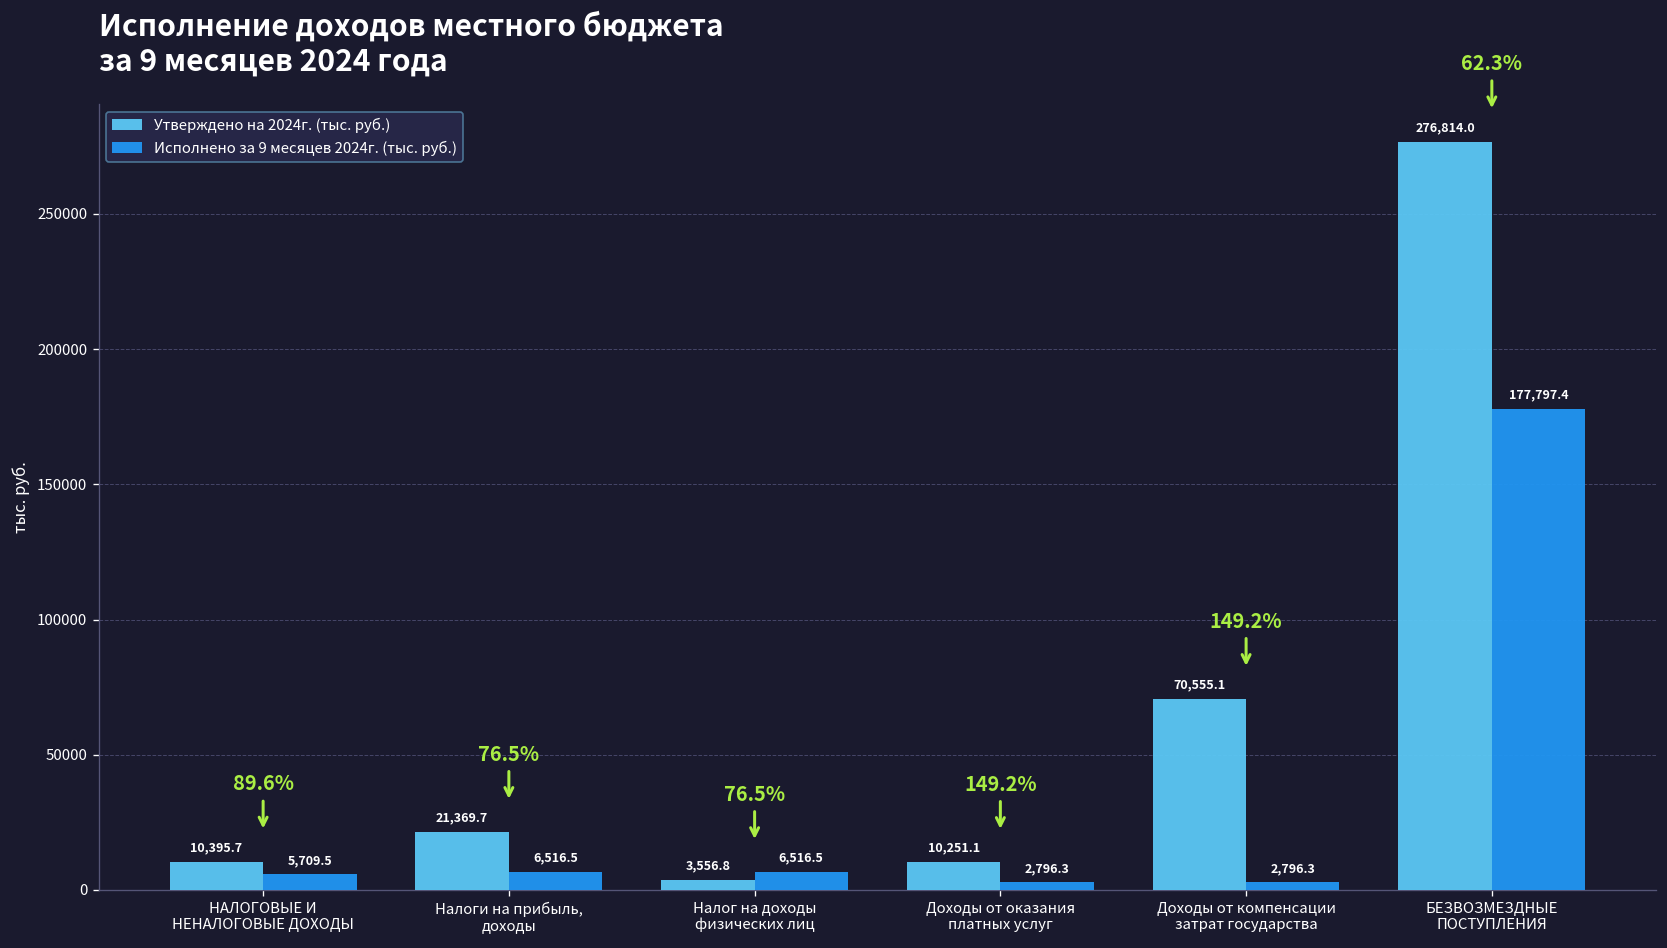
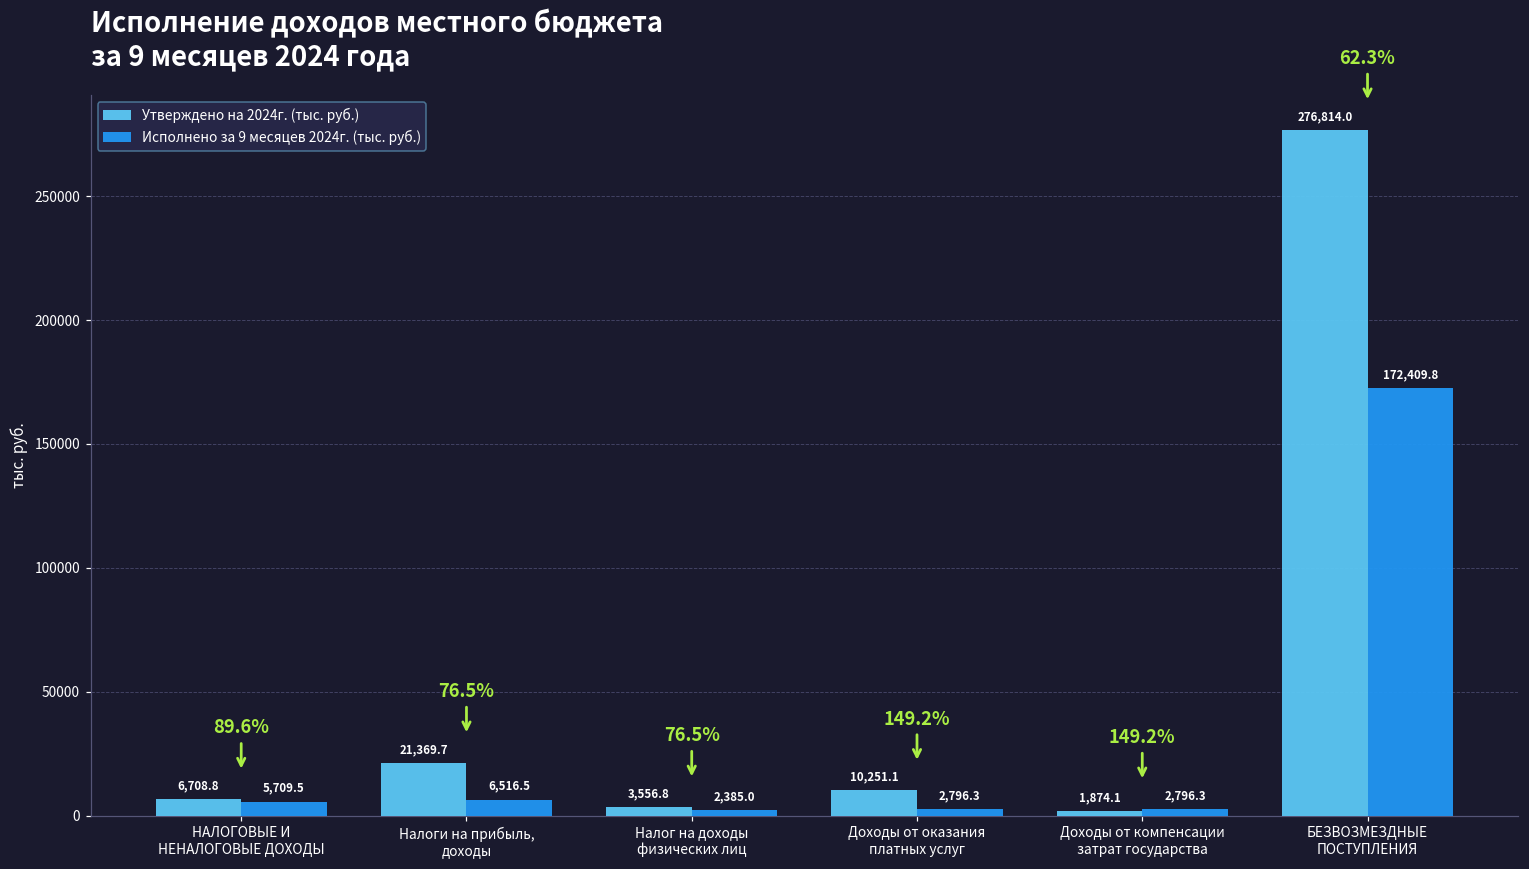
  {
    "Утверждено на 2024г. (тыс. руб.)": {
-     "НАЛОГОВЫЕ И НЕНАЛОГОВЫЕ ДОХОДЫ": "10,395.7",
+     "НАЛОГОВЫЕ И НЕНАЛОГОВЫЕ ДОХОДЫ": "6,708.8",
      "Налоги на прибыль, доходы": "21,369.7",
      "Налог на доходы физических лиц": "3,556.8",
      "Доходы от оказания платных услуг": "10,251.1",
-     "Доходы от компенсации затрат государства": "70,555.1",
+     "Доходы от компенсации затрат государства": "1,874.1",
      "БЕЗВОЗМЕЗДНЫЕ ПОСТУПЛЕНИЯ": "276,814.0"
    },
    "Исполнено за 9 месяцев 2024г. (тыс. руб.)": {
      "НАЛОГОВЫЕ И НЕНАЛОГОВЫЕ ДОХОДЫ": "5,709.5",
      "Налоги на прибыль, доходы": "6,516.5",
-     "Налог на доходы физических лиц": "6,516.5",
+     "Налог на доходы физических лиц": "2,385.0",
      "Доходы от оказания платных услуг": "2,796.3",
      "Доходы от компенсации затрат государства": "2,796.3",
-     "БЕЗВОЗМЕЗДНЫЕ ПОСТУПЛЕНИЯ": "177,797.4"
+     "БЕЗВОЗМЕЗДНЫЕ ПОСТУПЛЕНИЯ": "172,409.8"
    }
  }
